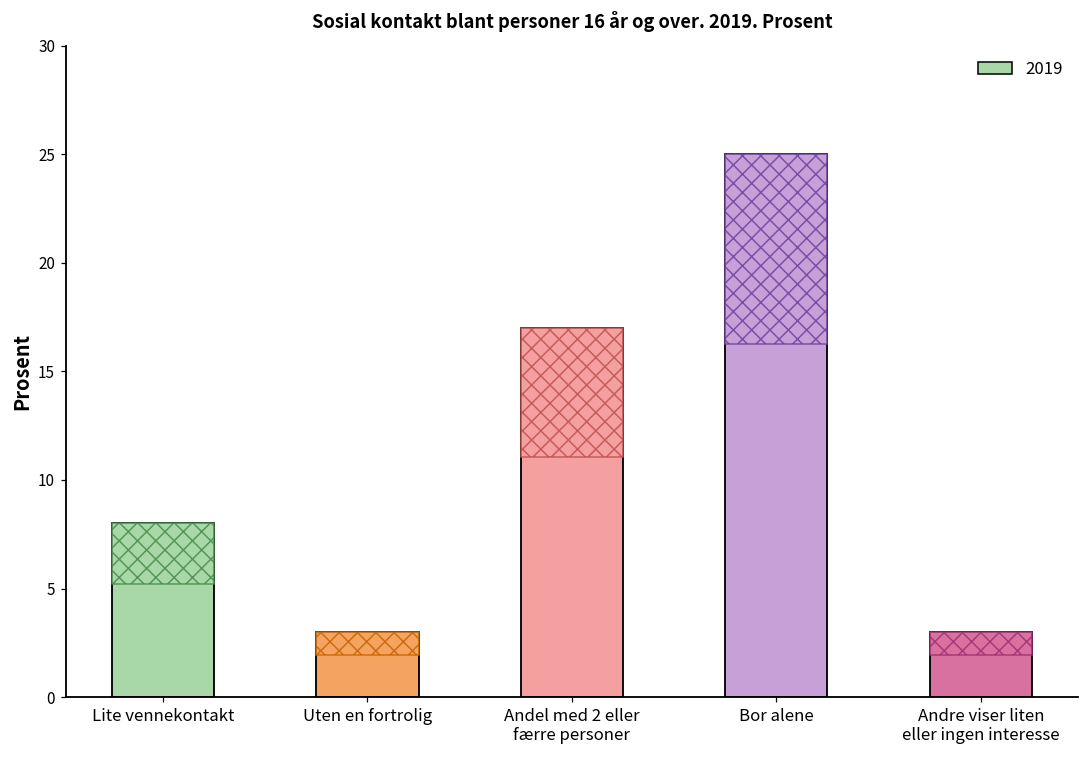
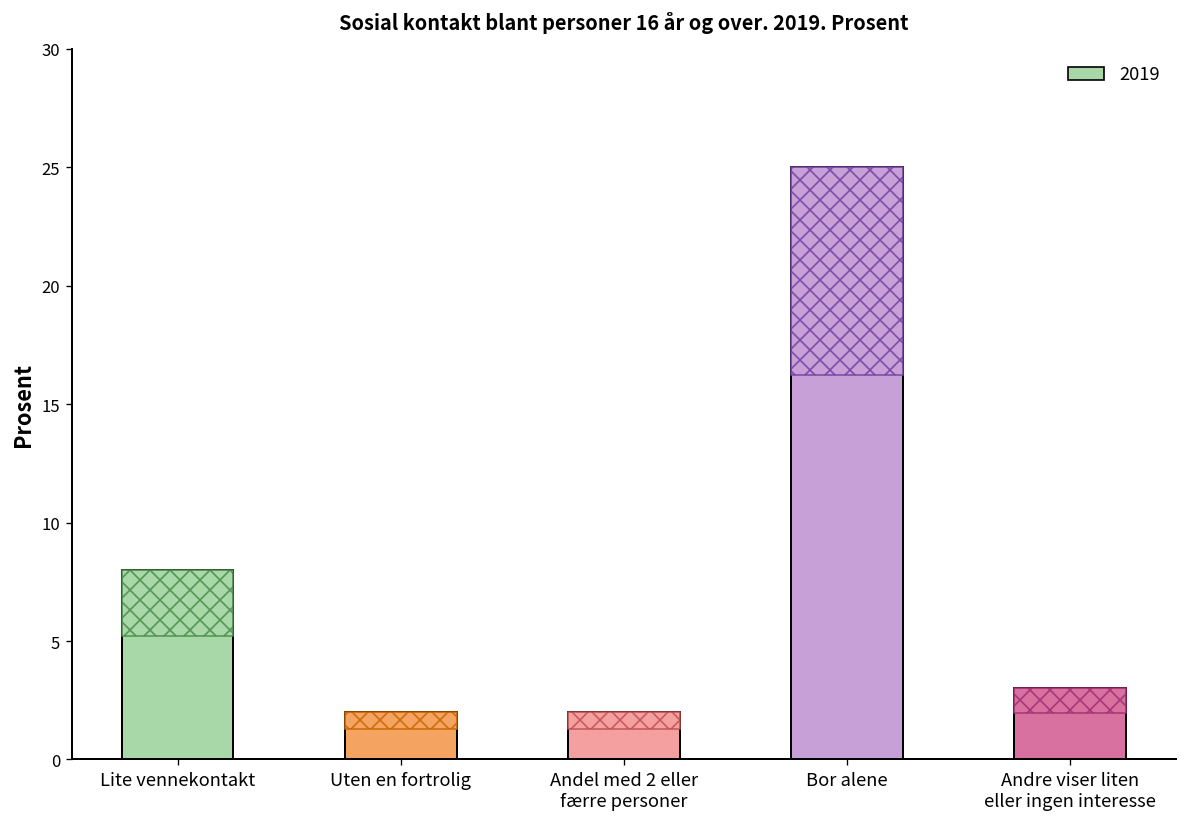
  {
    "Lite vennekontakt": 8,
-   "Uten en fortrolig": 3,
-   "Andel med 2 eller færre personer": 17,
+   "Uten en fortrolig": 2,
+   "Andel med 2 eller færre personer": 2,
    "Bor alene": 25,
    "Andre viser liten eller ingen interesse": 3
  }
